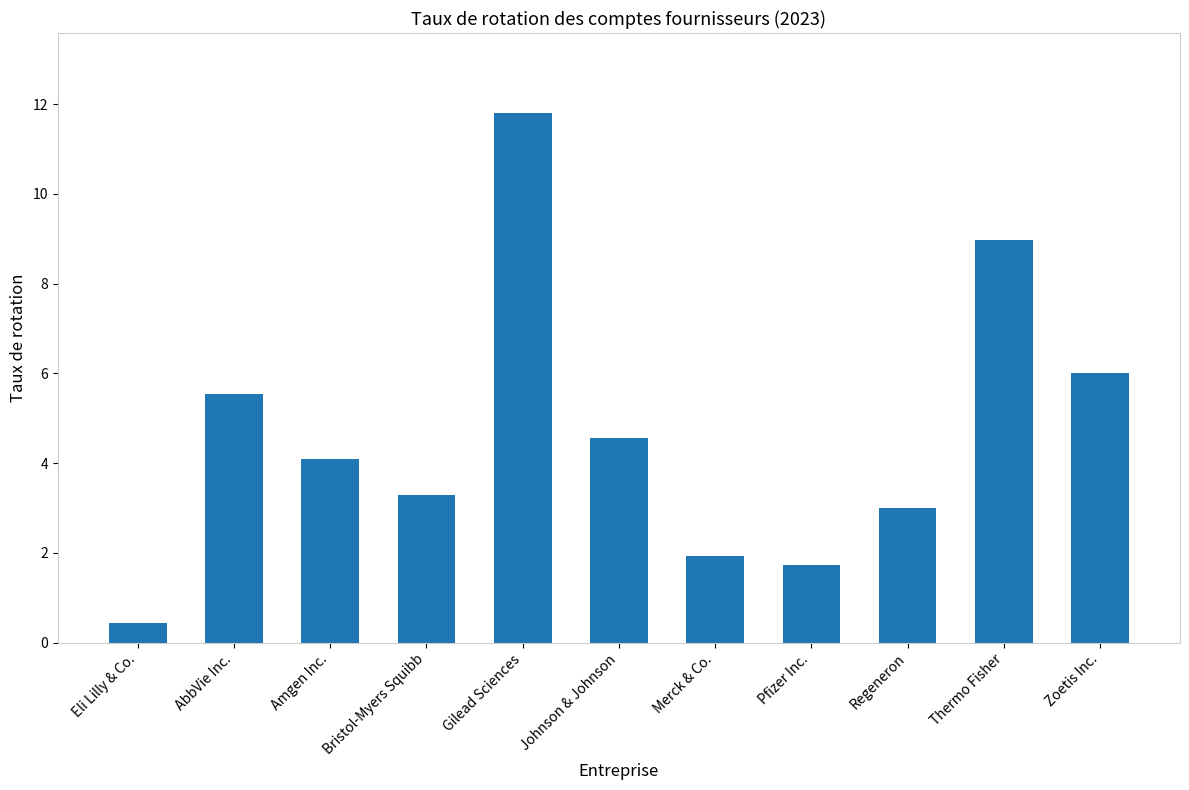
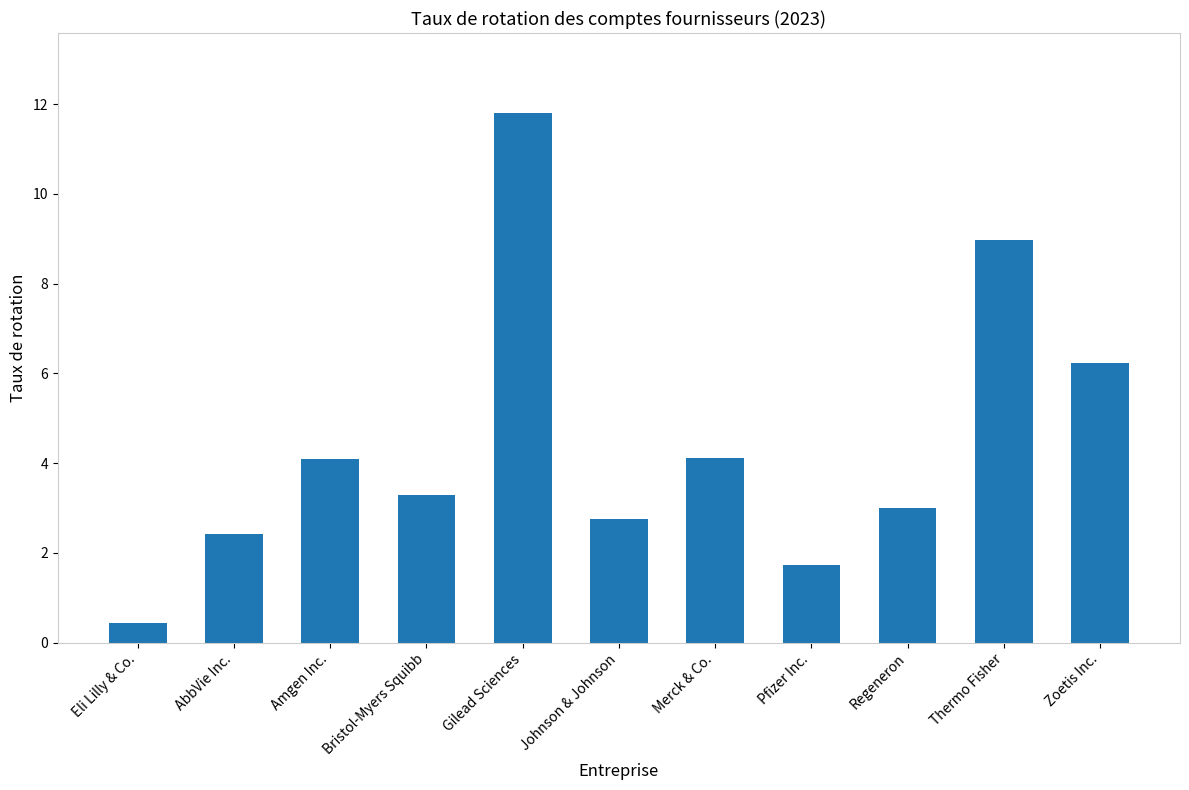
  {
    "Eli Lilly & Co.": 0.4,
-   "AbbVie Inc.": 5.5,
+   "AbbVie Inc.": 2.4,
    "Amgen Inc.": 4.1,
    "Bristol-Myers Squibb": 3.3,
    "Gilead Sciences": 11.8,
-   "Johnson & Johnson": 4.6,
-   "Merck & Co.": 1.9,
+   "Johnson & Johnson": 2.8,
+   "Merck & Co.": 4.1,
    "Pfizer Inc.": 1.7,
    "Regeneron": 3.0,
    "Thermo Fisher": 9.0,
-   "Zoetis Inc.": 6.0
+   "Zoetis Inc.": 6.2
  }
